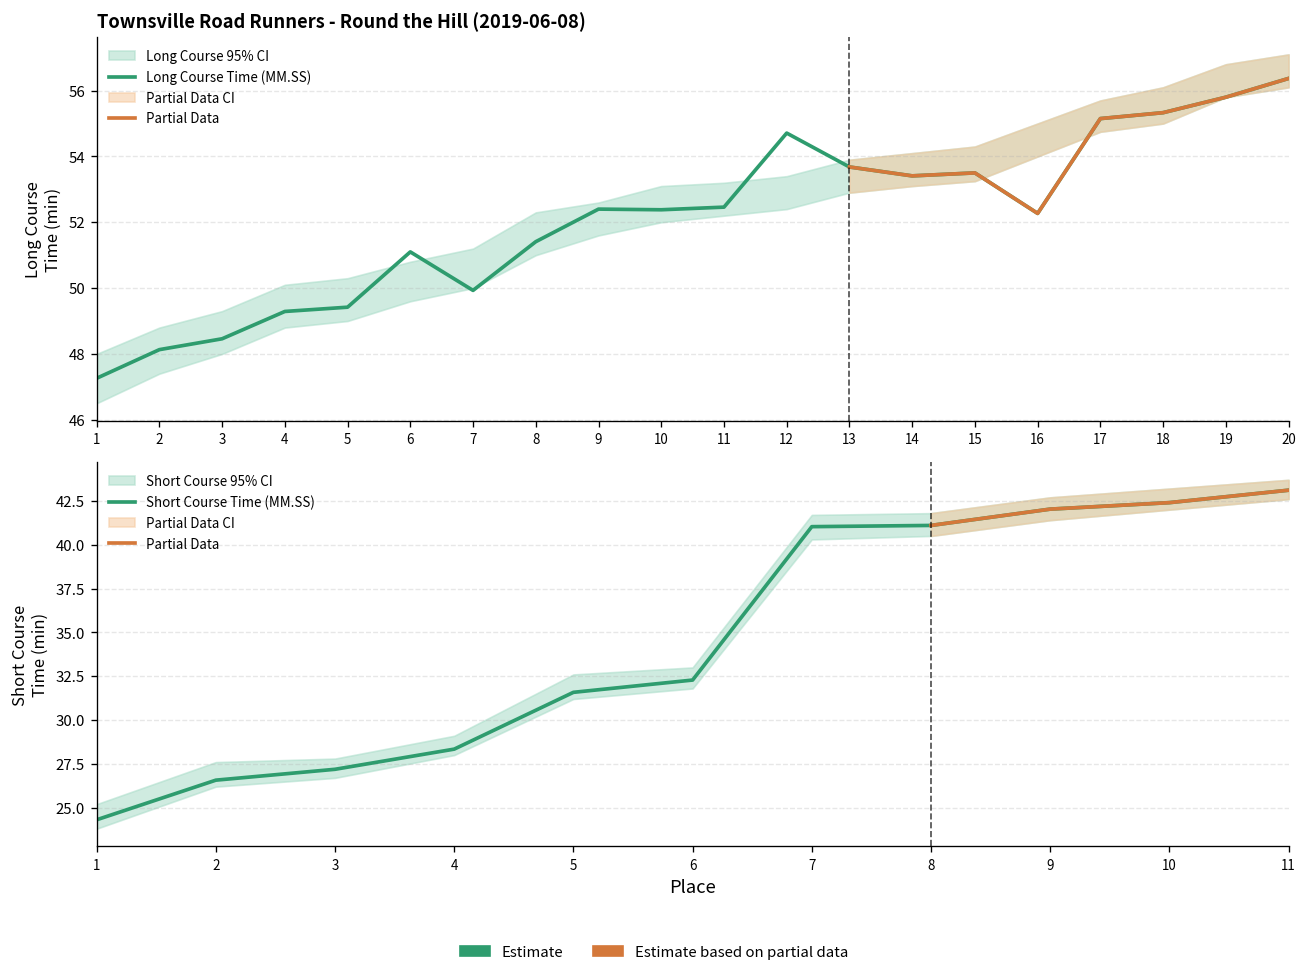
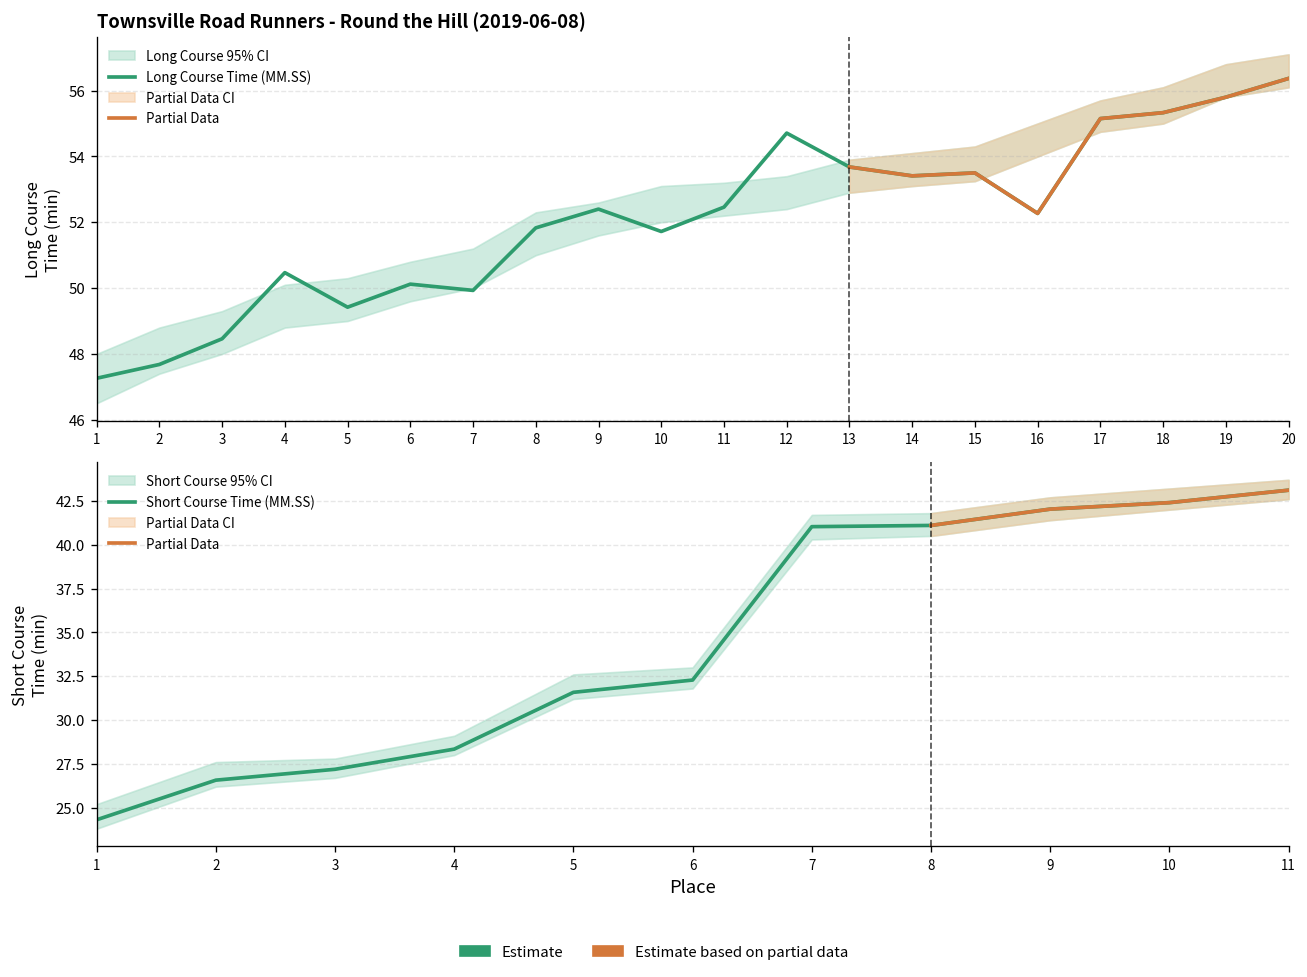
  {
    "Townsville Road Runners - Round the Hill (2019-06-08)": {
      "Long Course Time (MM.SS)": {
        "1": 47.3,
-       "2": 48.1,
+       "2": 47.7,
        "3": 48.5,
-       "4": 49.3,
+       "4": 50.5,
        "5": 49.4,
-       "6": 51.1,
+       "6": 50.1,
        "7": 49.9,
-       "8": 51.4,
+       "8": 51.8,
        "9": 52.4,
-       "10": 52.4,
+       "10": 51.7,
        "11": 52.5,
        "12": 54.7
      }
    }
  }
